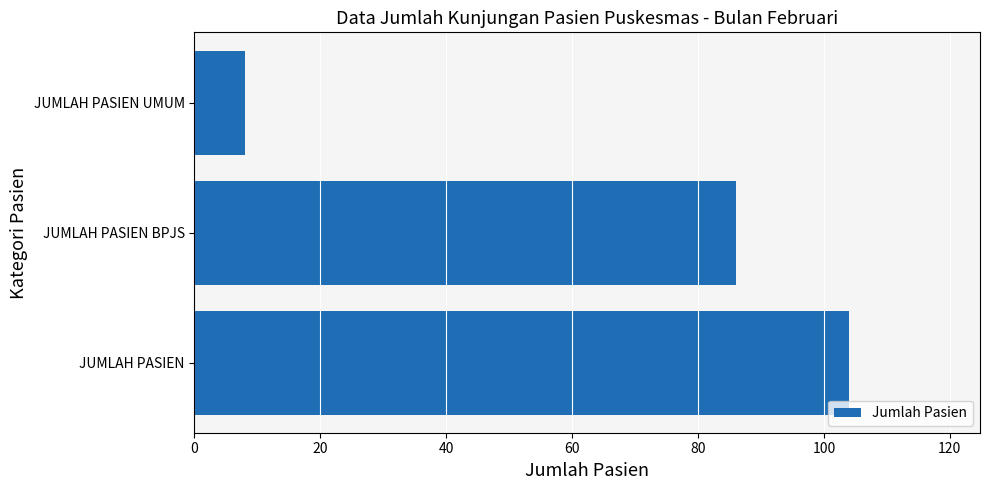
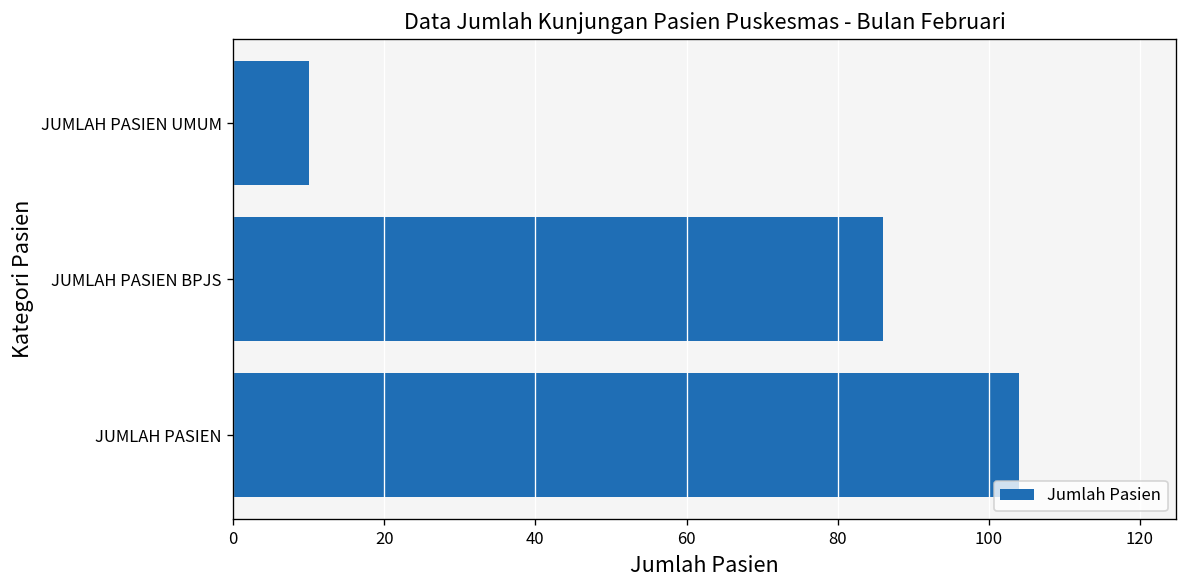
  {
-   "JUMLAH PASIEN UMUM": 8,
+   "JUMLAH PASIEN UMUM": 10,
    "JUMLAH PASIEN BPJS": 86,
    "JUMLAH PASIEN": 104
  }
